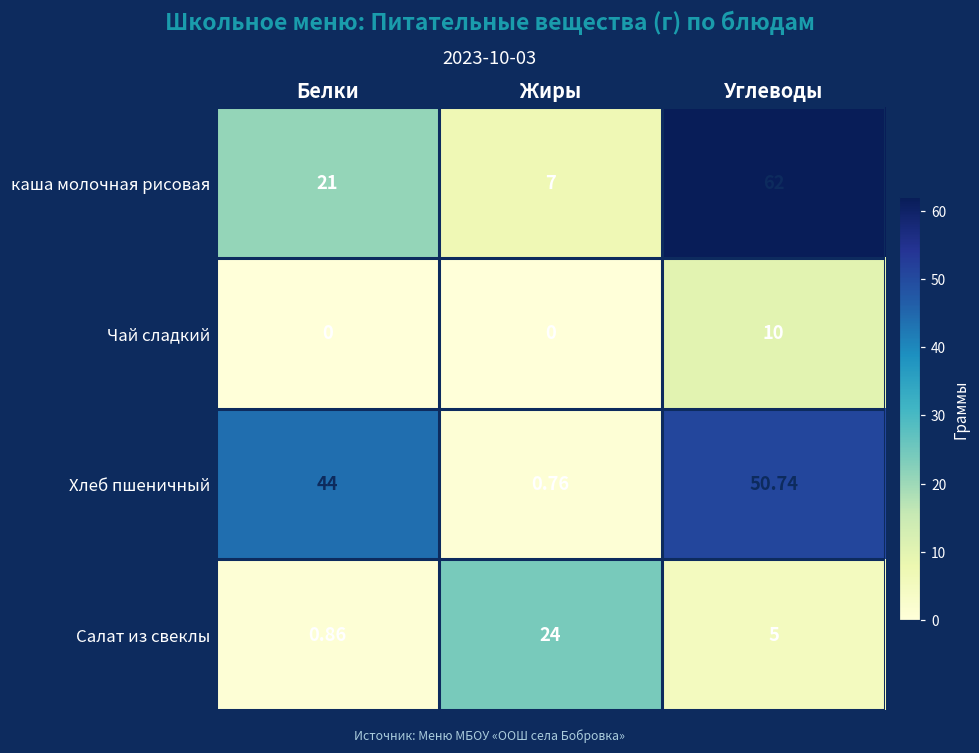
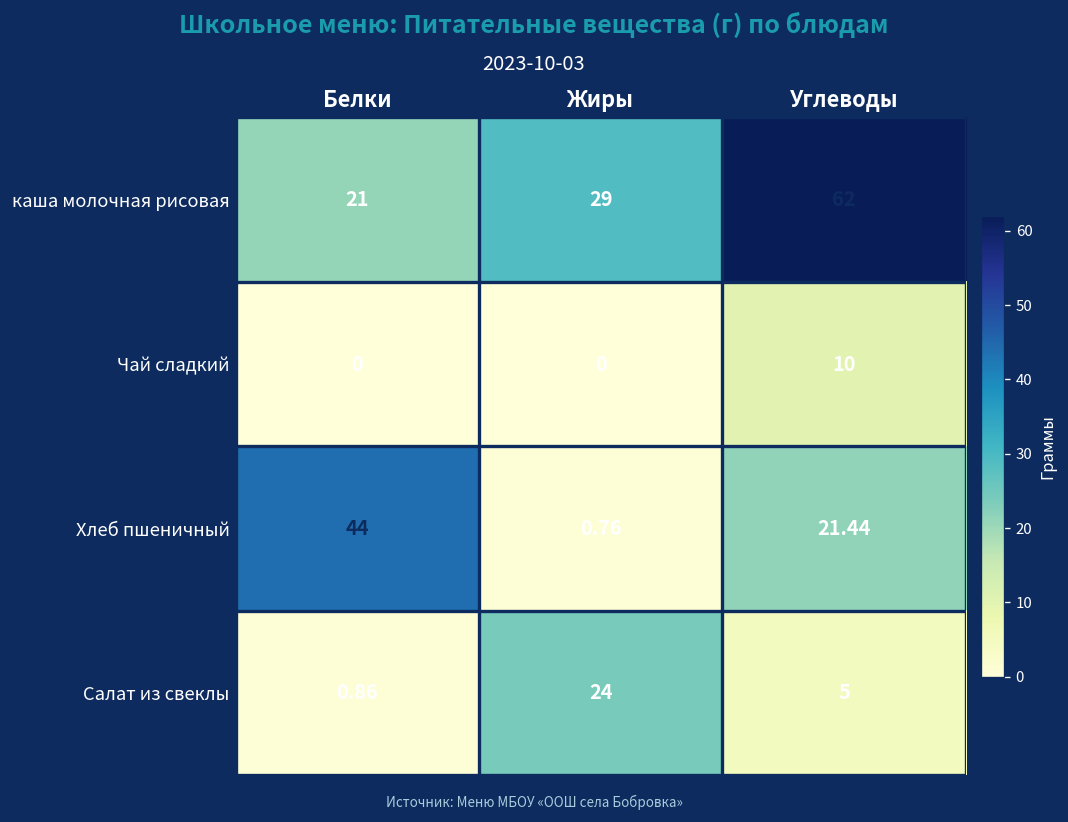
  {
    "каша молочная рисовая": {
      "Белки": 21,
-     "Жиры": 7
+     "Жиры": 29
    },
    "Чай сладкий": {
      "Углеводы": 10
    },
    "Хлеб пшеничный": {
      "Белки": 44,
-     "Углеводы": 50.74
+     "Углеводы": 21.44
    },
    "Салат из свеклы": {
      "Жиры": 24,
      "Углеводы": 5
    }
  }
